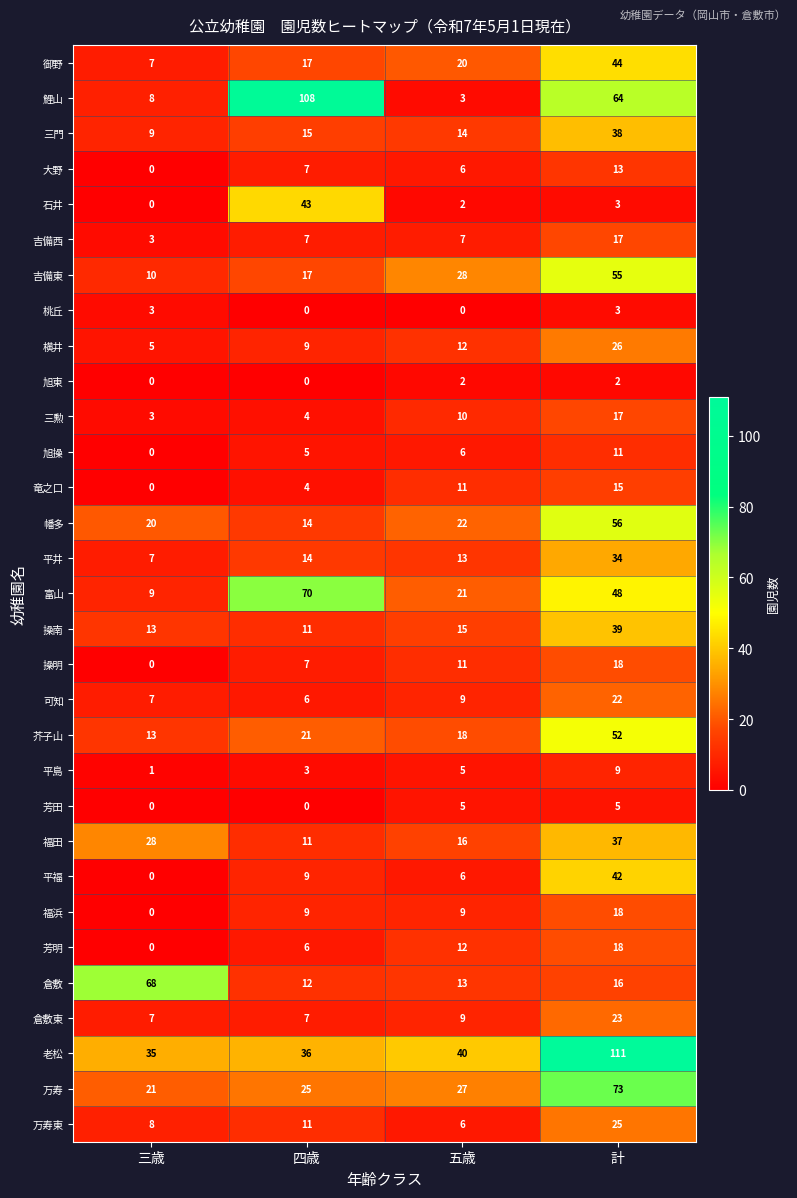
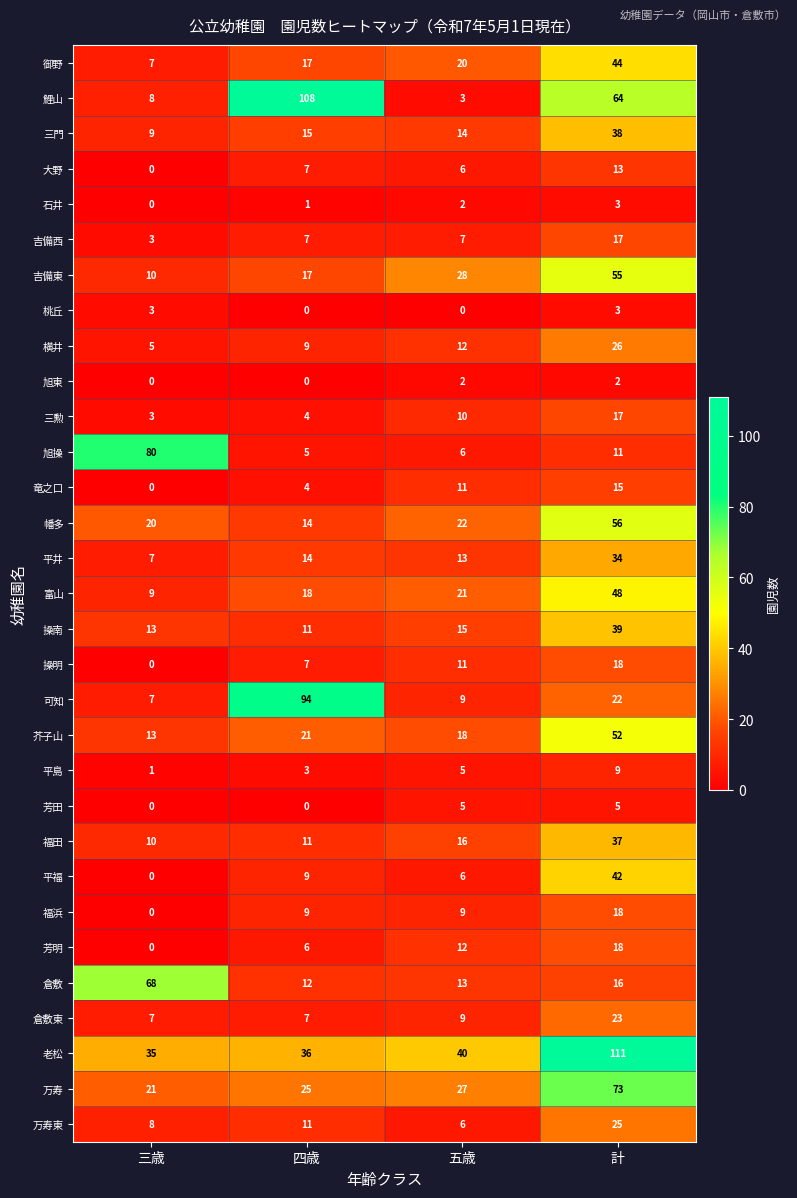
  {
    "御野": {
      "三歳": 7,
      "四歳": 17,
      "五歳": 20,
      "計": 44
    },
    "鯉山": {
      "三歳": 8,
      "四歳": 108,
      "五歳": 3,
      "計": 64
    },
    "三門": {
      "三歳": 9,
      "四歳": 15,
      "五歳": 14,
      "計": 38
    },
    "大野": {
      "三歳": 0,
      "四歳": 7,
      "五歳": 6,
      "計": 13
    },
    "石井": {
      "三歳": 0,
-     "四歳": 43,
+     "四歳": 1,
      "五歳": 2,
      "計": 3
    },
    "吉備西": {
      "三歳": 3,
      "四歳": 7,
      "五歳": 7,
      "計": 17
    },
    "吉備東": {
      "三歳": 10,
      "四歳": 17,
      "五歳": 28,
      "計": 55
    },
    "桃丘": {
      "三歳": 3,
      "四歳": 0,
      "五歳": 0,
      "計": 3
    },
    "横井": {
      "三歳": 5,
      "四歳": 9,
      "五歳": 12,
      "計": 26
    },
    "旭東": {
      "三歳": 0,
      "四歳": 0,
      "五歳": 2,
      "計": 2
    },
    "三勲": {
      "三歳": 3,
      "四歳": 4,
      "五歳": 10,
      "計": 17
    },
    "旭操": {
-     "三歳": 0,
+     "三歳": 80,
      "四歳": 5,
      "五歳": 6,
      "計": 11
    },
    "竜之口": {
      "三歳": 0,
      "四歳": 4,
      "五歳": 11,
      "計": 15
    },
    "幡多": {
      "三歳": 20,
      "四歳": 14,
      "五歳": 22,
      "計": 56
    },
    "平井": {
      "三歳": 7,
      "四歳": 14,
      "五歳": 13,
      "計": 34
    },
    "富山": {
      "三歳": 9,
-     "四歳": 70,
+     "四歳": 18,
      "五歳": 21,
      "計": 48
    },
    "操南": {
      "三歳": 13,
      "四歳": 11,
      "五歳": 15,
      "計": 39
    },
    "操明": {
      "三歳": 0,
      "四歳": 7,
      "五歳": 11,
      "計": 18
    },
    "可知": {
      "三歳": 7,
-     "四歳": 6,
+     "四歳": 94,
      "五歳": 9,
      "計": 22
    },
    "芥子山": {
      "三歳": 13,
      "四歳": 21,
      "五歳": 18,
      "計": 52
    },
    "平島": {
      "三歳": 1,
      "四歳": 3,
      "五歳": 5,
      "計": 9
    },
    "芳田": {
      "三歳": 0,
      "四歳": 0,
      "五歳": 5,
      "計": 5
    },
    "福田": {
-     "三歳": 28,
+     "三歳": 10,
      "四歳": 11,
      "五歳": 16,
      "計": 37
    },
    "平福": {
      "三歳": 0,
      "四歳": 9,
      "五歳": 6,
      "計": 42
    },
    "福浜": {
      "三歳": 0,
      "四歳": 9,
      "五歳": 9,
      "計": 18
    },
    "芳明": {
      "三歳": 0,
      "四歳": 6,
      "五歳": 12,
      "計": 18
    },
    "倉敷": {
      "三歳": 68,
      "四歳": 12,
      "五歳": 13,
      "計": 16
    },
    "倉敷東": {
      "三歳": 7,
      "四歳": 7,
      "五歳": 9,
      "計": 23
    },
    "老松": {
      "三歳": 35,
      "四歳": 36,
      "五歳": 40,
      "計": 111
    },
    "万寿": {
      "三歳": 21,
      "四歳": 25,
      "五歳": 27,
      "計": 73
    },
    "万寿東": {
      "三歳": 8,
      "四歳": 11,
      "五歳": 6,
      "計": 25
    }
  }
